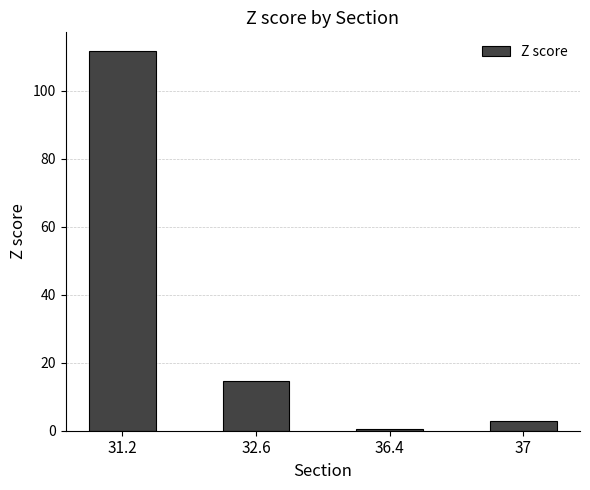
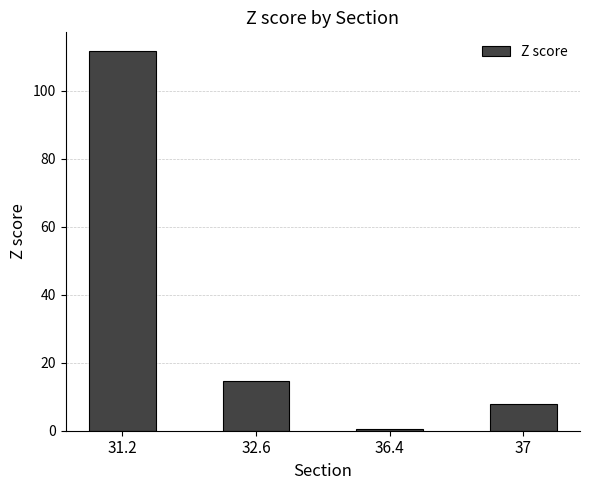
  {
    "31.2": 112,
    "32.6": 15,
-   "37": 3
+   "37": 8
  }
